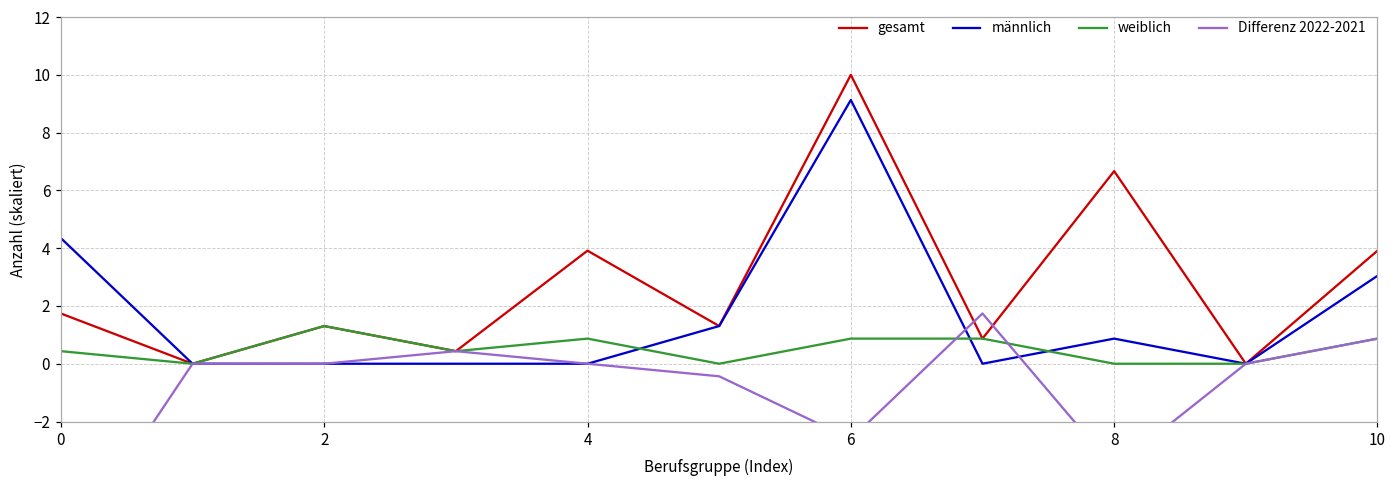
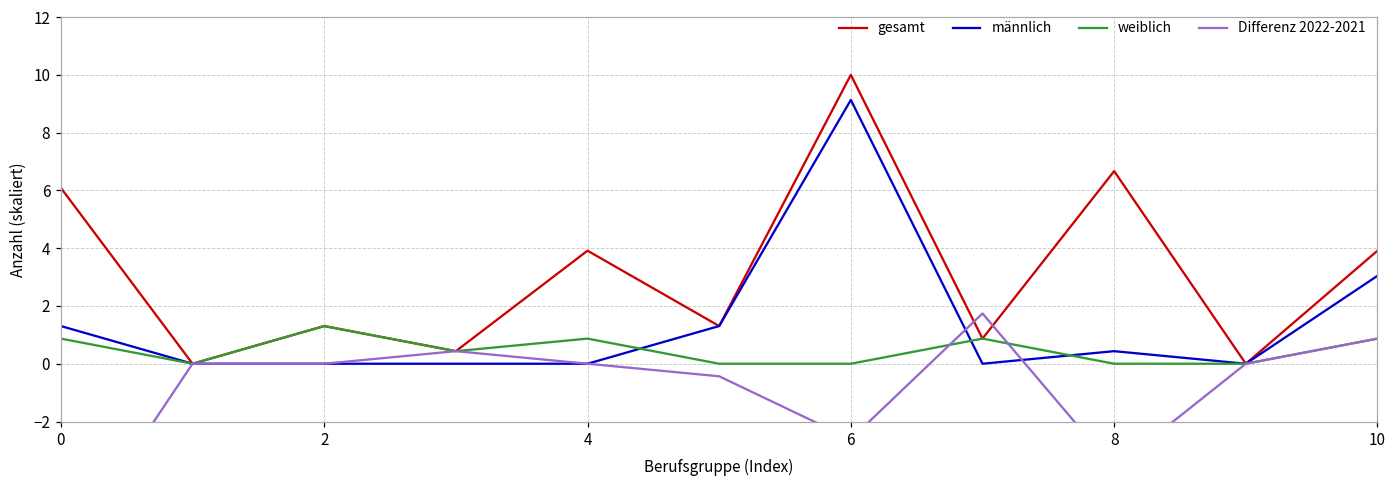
  {
    "gesamt": {
-     "0": 1.7,
+     "0": 6.1,
      "4": 3.9,
      "6": 10.0,
      "8": 6.7,
      "10": 3.9
    },
    "männlich": {
-     "0": 4.3,
+     "0": 1.3,
      "6": 9.1,
-     "8": 0.9,
+     "8": 0.4,
      "10": 3.0
    },
    "weiblich": {
-     "0": 0.4,
+     "0": 0.9,
      "4": 0.9,
-     "6": 0.9,
+     "6": 0.0,
      "8": 0.0
    }
  }
